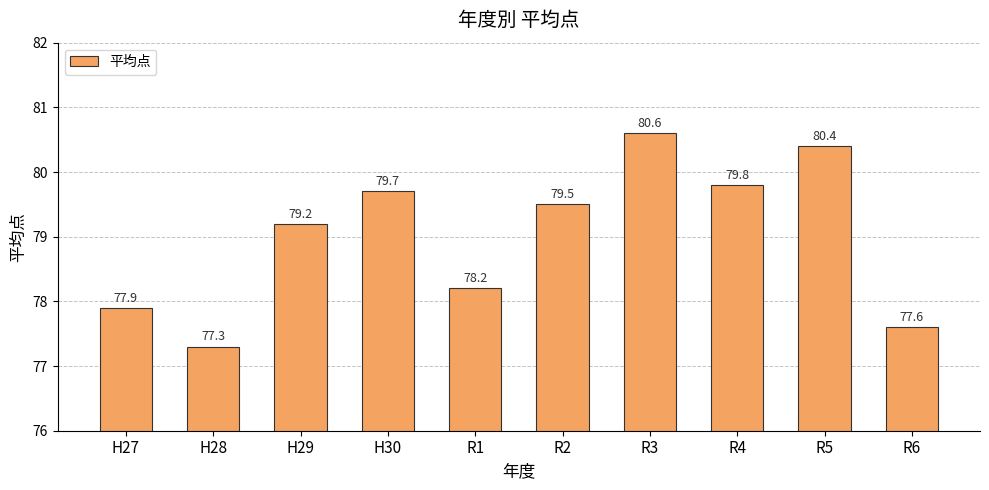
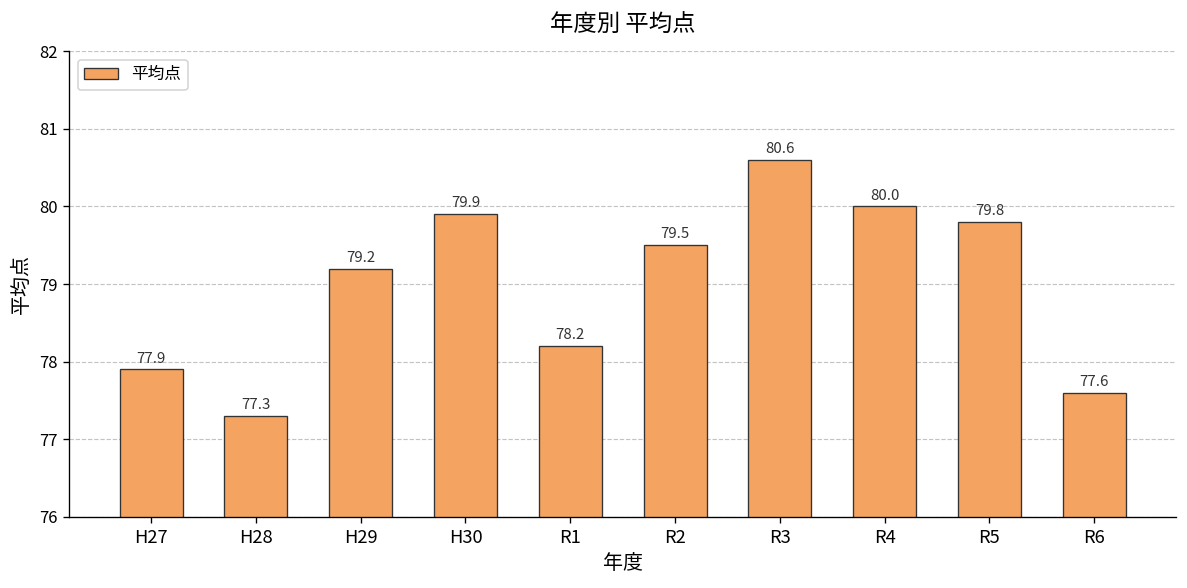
  {
    "H27": 77.9,
    "H28": 77.3,
    "H29": 79.2,
-   "H30": 79.7,
+   "H30": 79.9,
    "R1": 78.2,
    "R2": 79.5,
    "R3": 80.6,
-   "R4": 79.8,
-   "R5": 80.4,
+   "R4": 80.0,
+   "R5": 79.8,
    "R6": 77.6
  }
